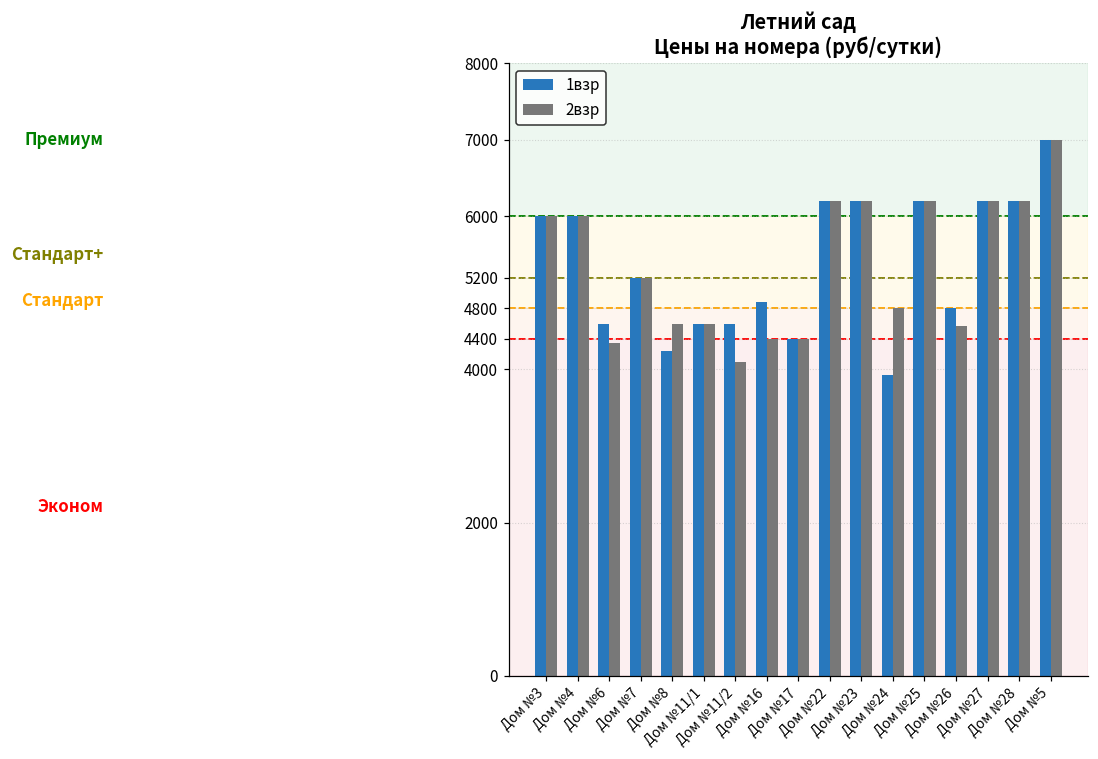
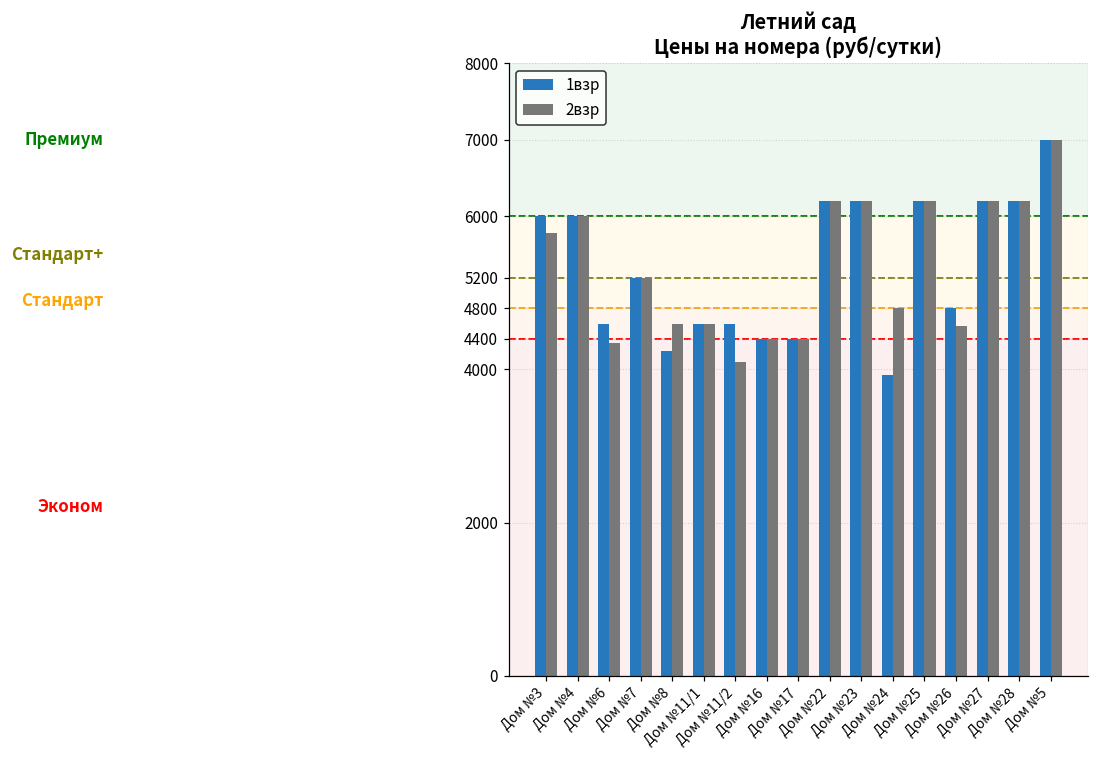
  {
    "1взр": {
      "Дом №3": 6000,
      "Дом №4": 6000,
      "Дом №6": 4600,
      "Дом №7": 5200,
      "Дом №8": 4200,
      "Дом №11/1": 4600,
      "Дом №11/2": 4600,
-     "Дом №16": 4900,
+     "Дом №16": 4400,
      "Дом №17": 4400,
      "Дом №22": 6200,
      "Дом №23": 6200,
      "Дом №24": 3900,
      "Дом №25": 6200,
      "Дом №26": 4800,
      "Дом №27": 6200,
      "Дом №28": 6200,
      "Дом №5": 7000
    },
    "2взр": {
-     "Дом №3": 6000,
+     "Дом №3": 5800,
      "Дом №4": 6000,
      "Дом №6": 4300,
      "Дом №7": 5200,
      "Дом №8": 4600,
      "Дом №11/1": 4600,
      "Дом №11/2": 4100,
      "Дом №16": 4400,
      "Дом №17": 4400,
      "Дом №22": 6200,
      "Дом №23": 6200,
      "Дом №24": 4800,
      "Дом №25": 6200,
      "Дом №26": 4600,
      "Дом №27": 6200,
      "Дом №28": 6200,
      "Дом №5": 7000
    }
  }
